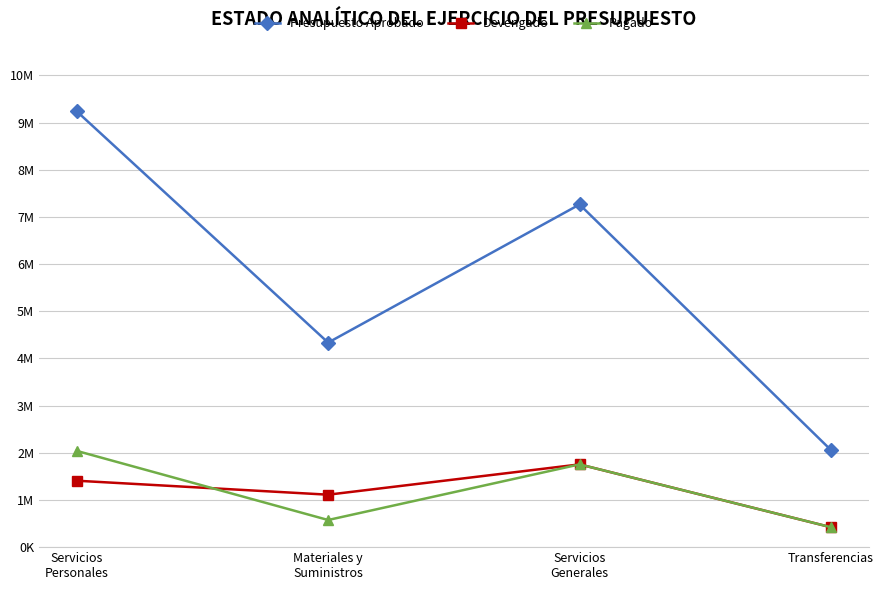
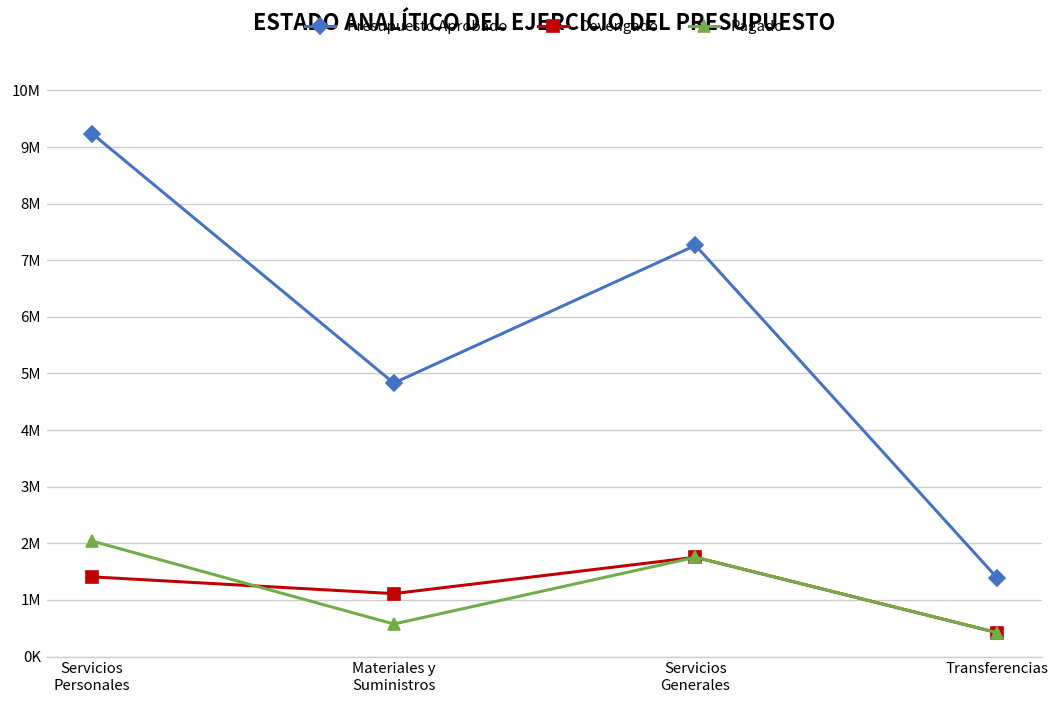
  {
    "Presupuesto Aprobado": {
      "Servicios Personales": 9200000,
-     "Materiales y Suministros": 4300000,
+     "Materiales y Suministros": 4800000,
      "Servicios Generales": 7300000,
-     "Transferencias": 2100000
+     "Transferencias": 1400000
    },
    "Devengado": {
      "Servicios Personales": 1400000,
      "Materiales y Suministros": 1100000
    },
    "Pagado": {
      "Servicios Personales": 2000000,
      "Materiales y Suministros": 600000
    }
  }
